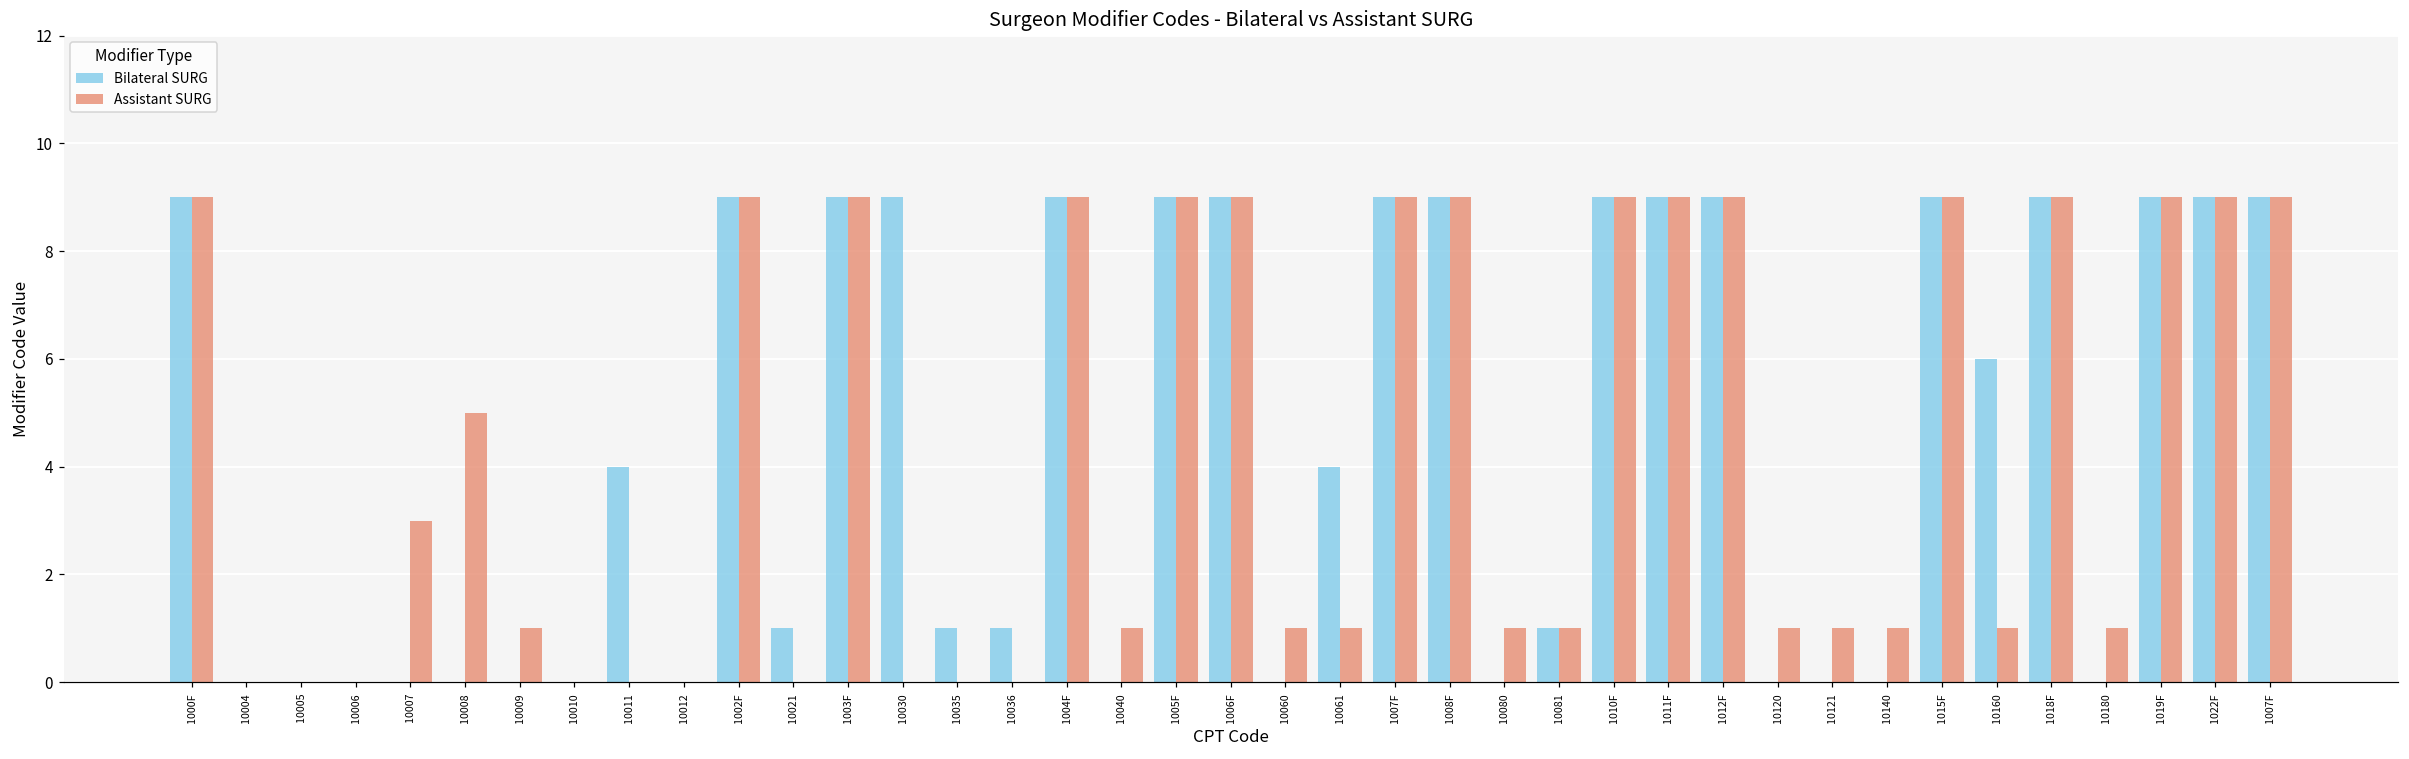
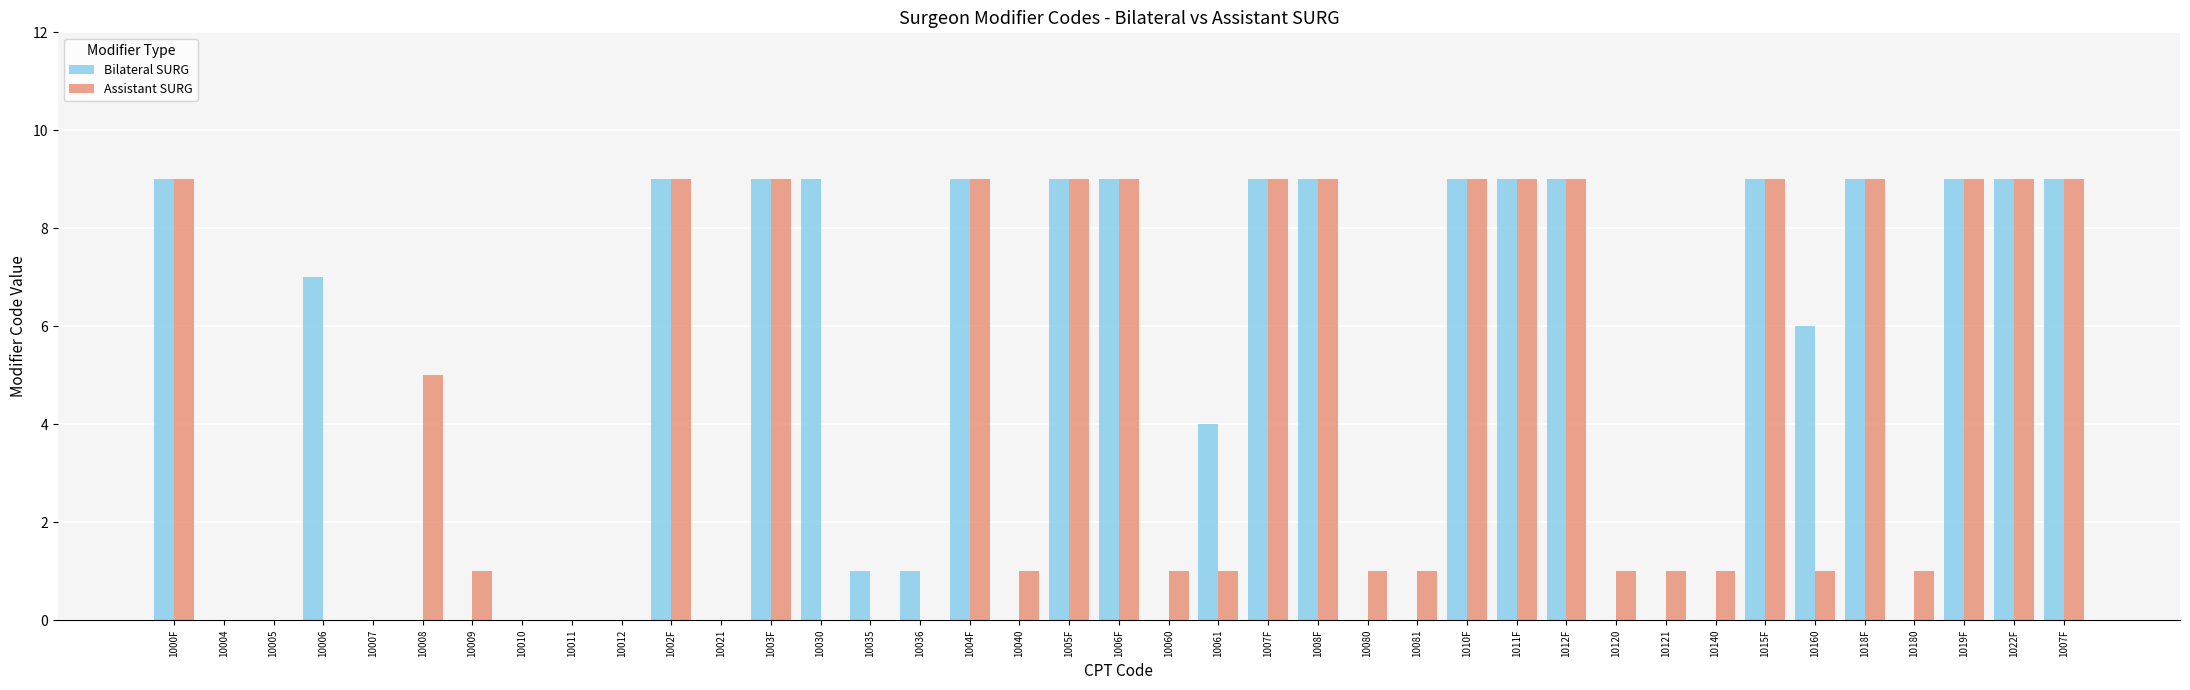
  {
    "Bilateral SURG": {
      "1000F": 9,
      "10004": 0,
      "10005": 0,
-     "10006": 0,
+     "10006": 7,
      "10007": 0,
      "10008": 0,
      "10009": 0,
      "10010": 0,
-     "10011": 4,
+     "10011": 0,
      "10012": 0,
      "1002F": 9,
-     "10021": 1,
+     "10021": 0,
      "1003F": 9,
      "10030": 9,
      "10035": 1,
      "10036": 1,
      "1004F": 9,
      "10040": 0,
      "1005F": 9,
      "1006F": 9,
      "10060": 0,
      "10061": 4,
      "1008F": 9,
      "10080": 0,
-     "10081": 1,
+     "10081": 0,
      "1010F": 9,
      "1011F": 9,
      "1012F": 9,
      "10120": 0,
      "10121": 0,
      "10140": 0,
      "1015F": 9,
      "10160": 6,
      "1018F": 9,
      "10180": 0,
      "1019F": 9,
      "1022F": 9
    },
    "Assistant SURG": {
      "1000F": 9,
      "10004": 0,
      "10005": 0,
      "10006": 0,
-     "10007": 3,
+     "10007": 0,
      "10008": 5,
      "10009": 1,
      "10010": 0,
      "10011": 0,
      "10012": 0,
      "1002F": 9,
      "10021": 0,
      "1003F": 9,
      "10030": 0,
      "10035": 0,
      "10036": 0,
      "1004F": 9,
      "10040": 1,
      "1005F": 9,
      "1006F": 9,
      "10060": 1,
      "10061": 1,
      "1008F": 9,
      "10080": 1,
      "10081": 1,
      "1010F": 9,
      "1011F": 9,
      "1012F": 9,
      "10120": 1,
      "10121": 1,
      "10140": 1,
      "1015F": 9,
      "10160": 1,
      "1018F": 9,
      "10180": 1,
      "1019F": 9,
      "1022F": 9
    }
  }
